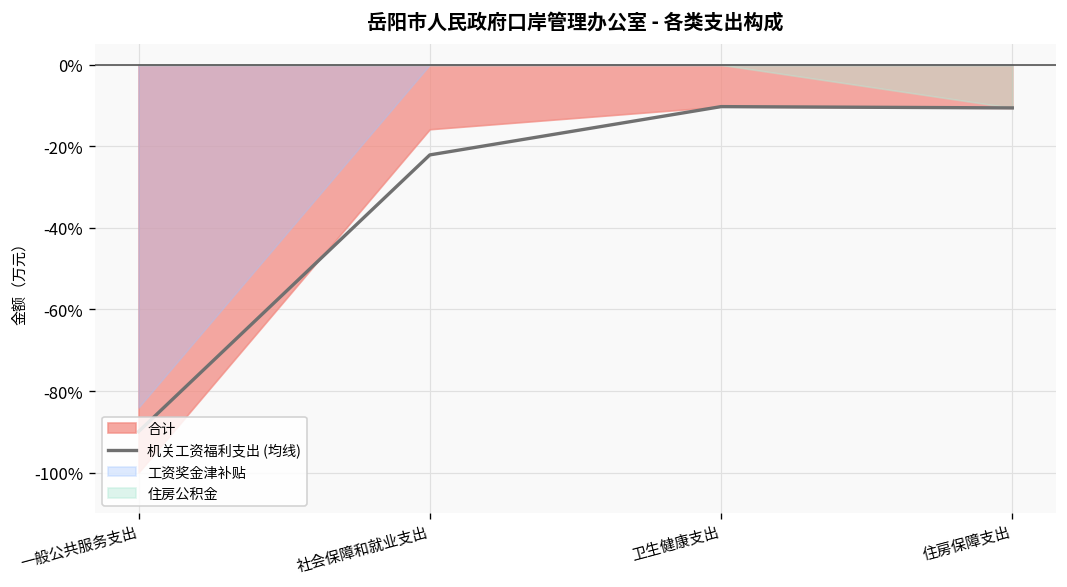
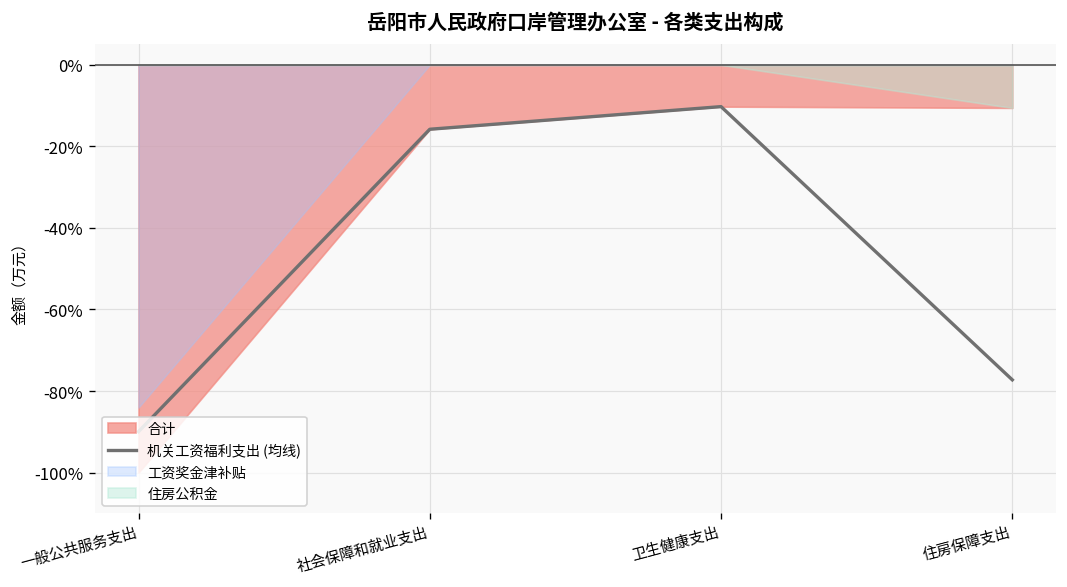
  {
    "机关工资福利支出 (均线)": {
-     "社会保障和就业支出": "-22%",
+     "社会保障和就业支出": "-16%",
      "卫生健康支出": "-10%",
-     "住房保障支出": "-11%"
+     "住房保障支出": "-77%"
    }
  }
